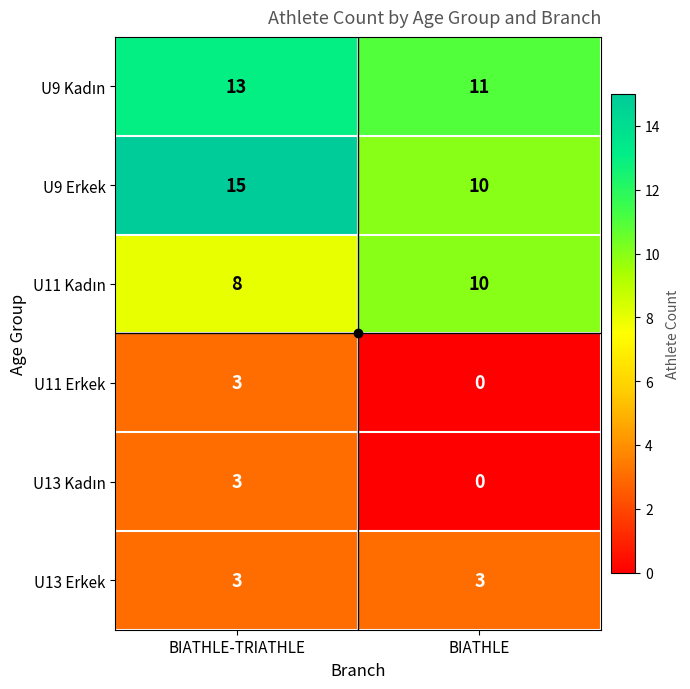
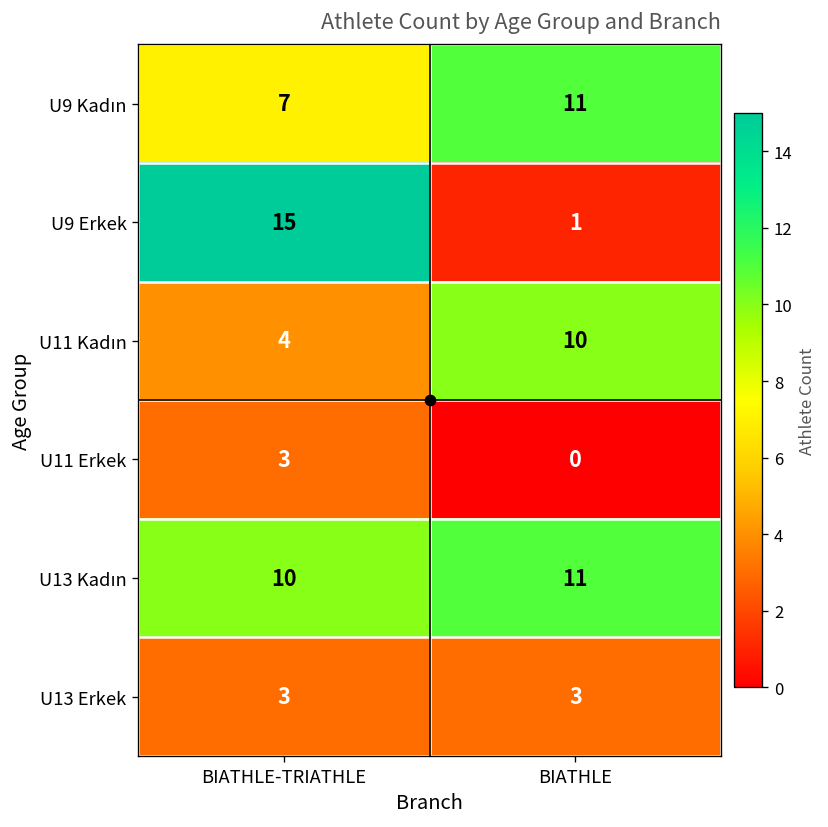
  {
    "U9 Kadın": {
-     "BIATHLE-TRIATHLE": 13,
+     "BIATHLE-TRIATHLE": 7,
      "BIATHLE": 11
    },
    "U9 Erkek": {
      "BIATHLE-TRIATHLE": 15,
-     "BIATHLE": 10
+     "BIATHLE": 1
    },
    "U11 Kadın": {
-     "BIATHLE-TRIATHLE": 8,
+     "BIATHLE-TRIATHLE": 4,
      "BIATHLE": 10
    },
    "U11 Erkek": {
      "BIATHLE-TRIATHLE": 3,
      "BIATHLE": 0
    },
    "U13 Kadın": {
-     "BIATHLE-TRIATHLE": 3,
-     "BIATHLE": 0
+     "BIATHLE-TRIATHLE": 10,
+     "BIATHLE": 11
    },
    "U13 Erkek": {
      "BIATHLE-TRIATHLE": 3,
      "BIATHLE": 3
    }
  }
